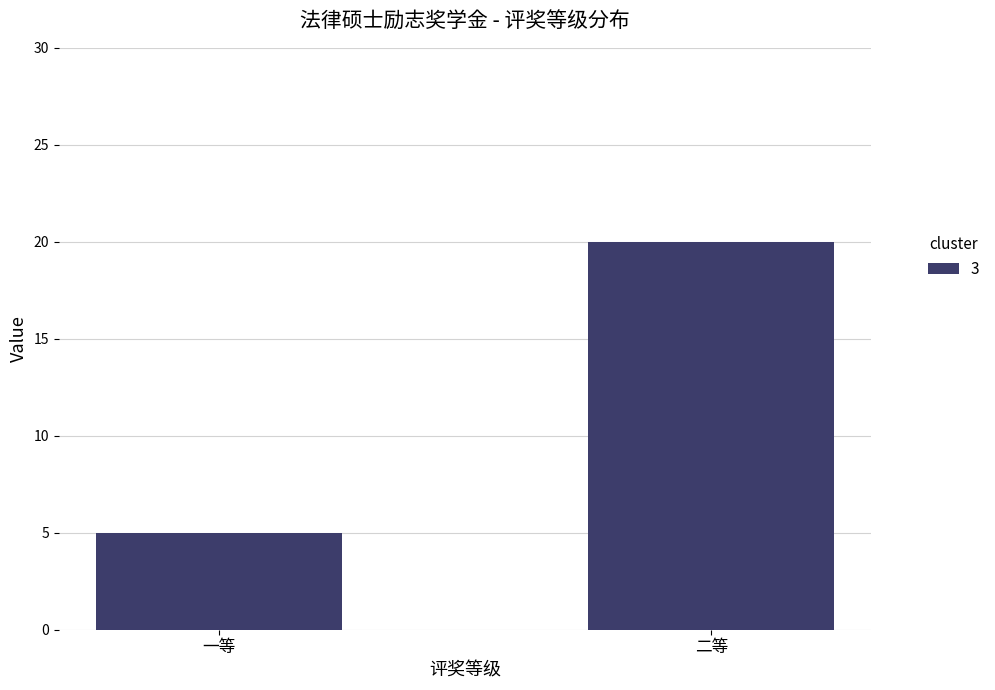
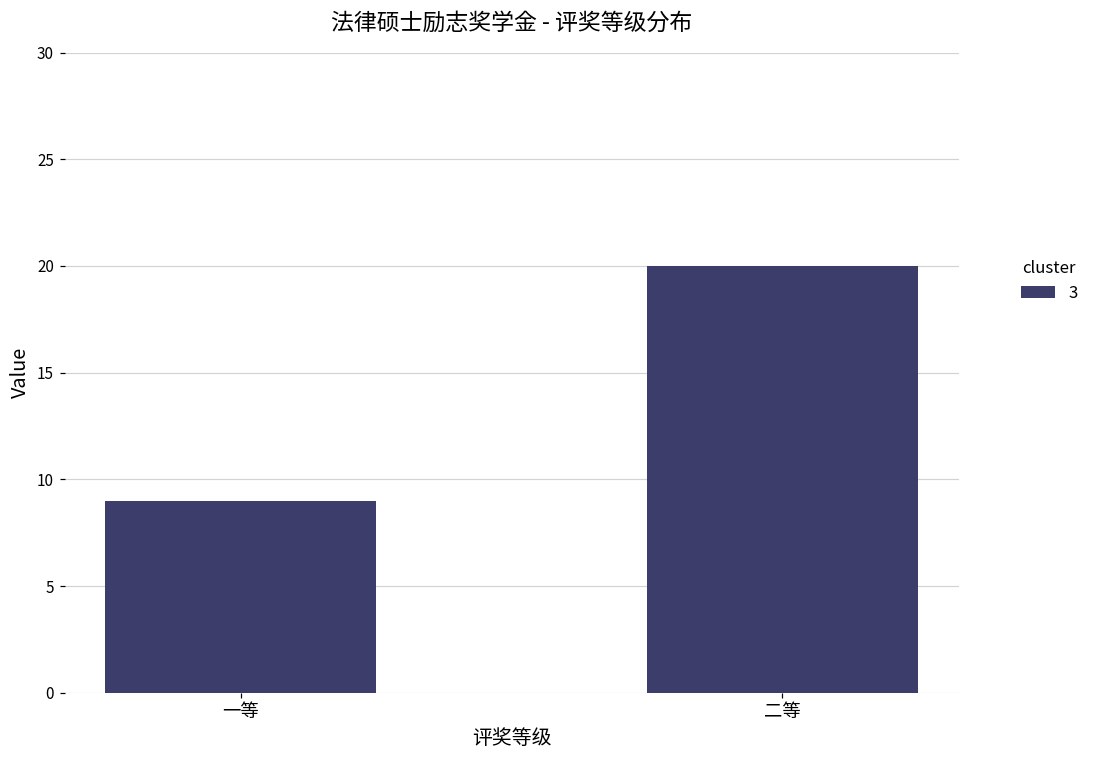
  {
-   "一等": 5,
+   "一等": 9,
    "二等": 20
  }
